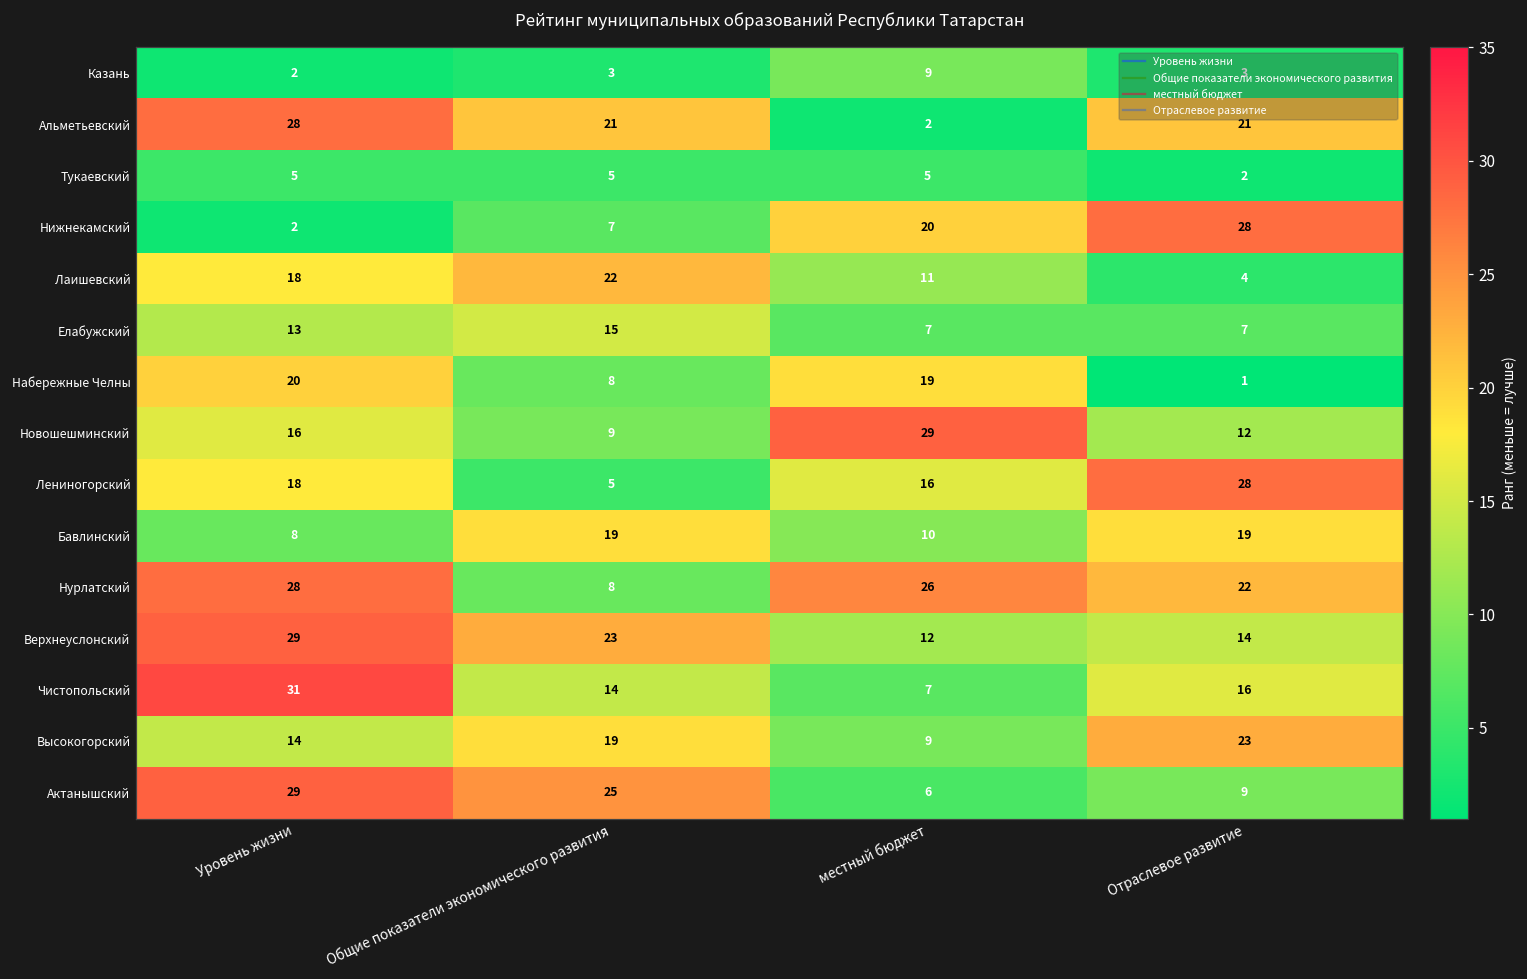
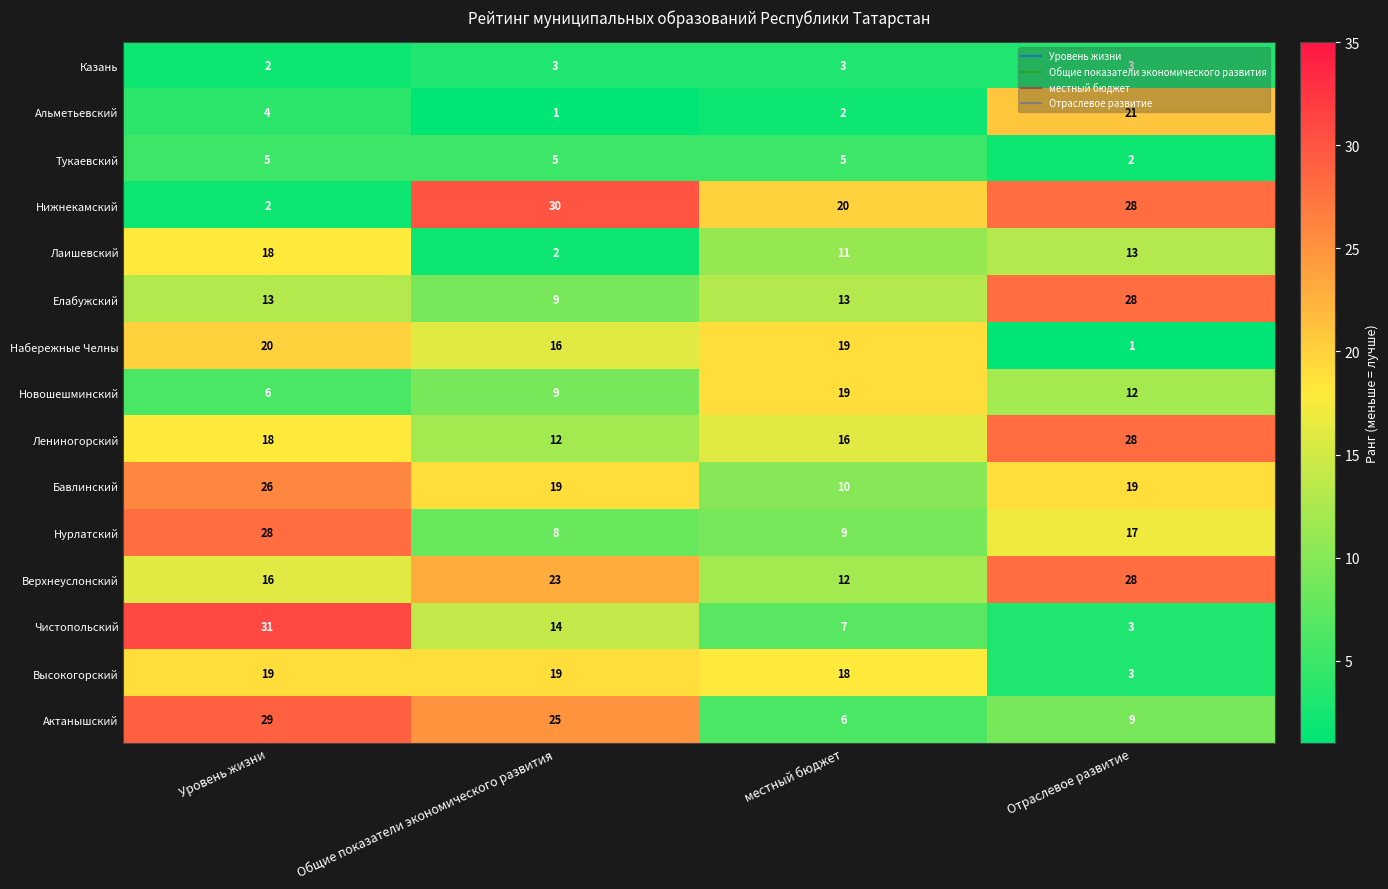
  {
    "Казань": {
      "Уровень жизни": 2,
      "Общие показатели экономического развития": 3,
-     "местный бюджет": 9
+     "местный бюджет": 3
    },
    "Альметьевский": {
-     "Уровень жизни": 28,
-     "Общие показатели экономического развития": 21,
+     "Уровень жизни": 4,
+     "Общие показатели экономического развития": 1,
      "местный бюджет": 2
    },
    "Тукаевский": {
      "Уровень жизни": 5,
      "Общие показатели экономического развития": 5,
      "местный бюджет": 5,
      "Отраслевое развитие": 2
    },
    "Нижнекамский": {
      "Уровень жизни": 2,
-     "Общие показатели экономического развития": 7,
+     "Общие показатели экономического развития": 30,
      "местный бюджет": 20,
      "Отраслевое развитие": 28
    },
    "Лаишевский": {
      "Уровень жизни": 18,
-     "Общие показатели экономического развития": 22,
+     "Общие показатели экономического развития": 2,
      "местный бюджет": 11,
-     "Отраслевое развитие": 4
+     "Отраслевое развитие": 13
    },
    "Елабужский": {
      "Уровень жизни": 13,
-     "Общие показатели экономического развития": 15,
-     "местный бюджет": 7,
-     "Отраслевое развитие": 7
+     "Общие показатели экономического развития": 9,
+     "местный бюджет": 13,
+     "Отраслевое развитие": 28
    },
    "Набережные Челны": {
      "Уровень жизни": 20,
-     "Общие показатели экономического развития": 8,
+     "Общие показатели экономического развития": 16,
      "местный бюджет": 19,
      "Отраслевое развитие": 1
    },
    "Новошешминский": {
-     "Уровень жизни": 16,
+     "Уровень жизни": 6,
      "Общие показатели экономического развития": 9,
-     "местный бюджет": 29,
+     "местный бюджет": 19,
      "Отраслевое развитие": 12
    },
    "Лениногорский": {
      "Уровень жизни": 18,
-     "Общие показатели экономического развития": 5,
+     "Общие показатели экономического развития": 12,
      "местный бюджет": 16,
      "Отраслевое развитие": 28
    },
    "Бавлинский": {
-     "Уровень жизни": 8,
+     "Уровень жизни": 26,
      "Общие показатели экономического развития": 19,
      "местный бюджет": 10,
      "Отраслевое развитие": 19
    },
    "Нурлатский": {
      "Уровень жизни": 28,
      "Общие показатели экономического развития": 8,
-     "местный бюджет": 26,
-     "Отраслевое развитие": 22
+     "местный бюджет": 9,
+     "Отраслевое развитие": 17
    },
    "Верхнеуслонский": {
-     "Уровень жизни": 29,
+     "Уровень жизни": 16,
      "Общие показатели экономического развития": 23,
      "местный бюджет": 12,
-     "Отраслевое развитие": 14
+     "Отраслевое развитие": 28
    },
    "Чистопольский": {
      "Уровень жизни": 31,
      "Общие показатели экономического развития": 14,
      "местный бюджет": 7,
-     "Отраслевое развитие": 16
+     "Отраслевое развитие": 3
    },
    "Высокогорский": {
-     "Уровень жизни": 14,
+     "Уровень жизни": 19,
      "Общие показатели экономического развития": 19,
-     "местный бюджет": 9,
-     "Отраслевое развитие": 23
+     "местный бюджет": 18,
+     "Отраслевое развитие": 3
    },
    "Актанышский": {
      "Уровень жизни": 29,
      "Общие показатели экономического развития": 25,
      "местный бюджет": 6,
      "Отраслевое развитие": 9
    }
  }
